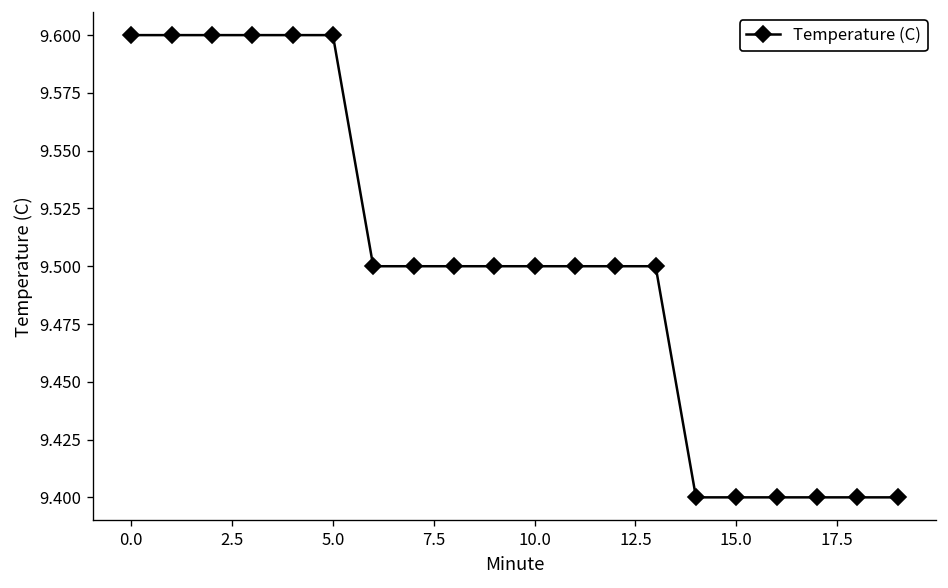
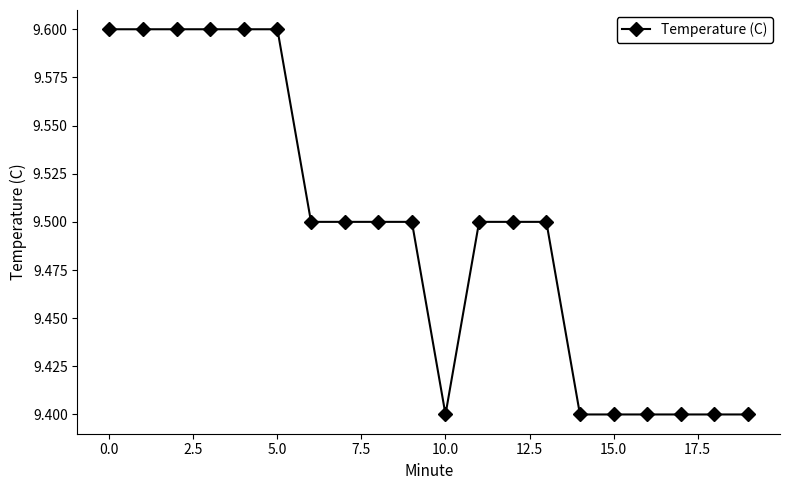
  {
    "0.0": 9.6,
    "5.0": 9.6,
-   "10.0": 9.5,
+   "10.0": 9.4,
    "15.0": 9.4
  }
